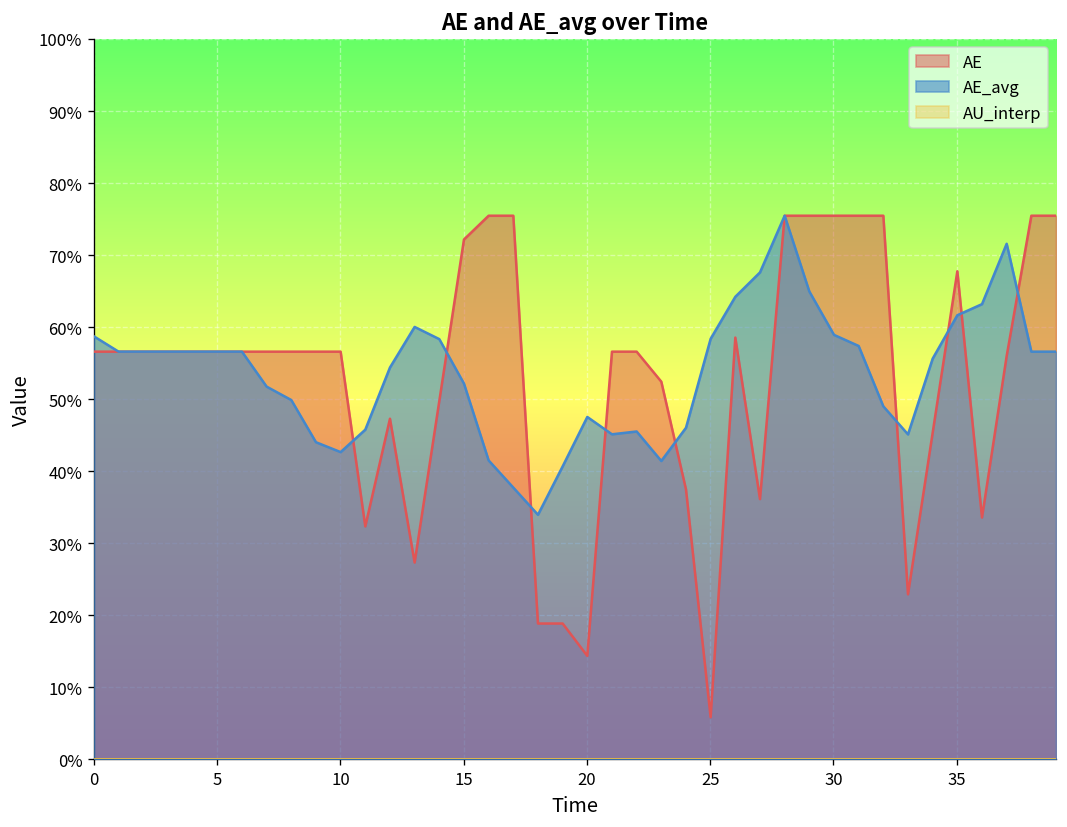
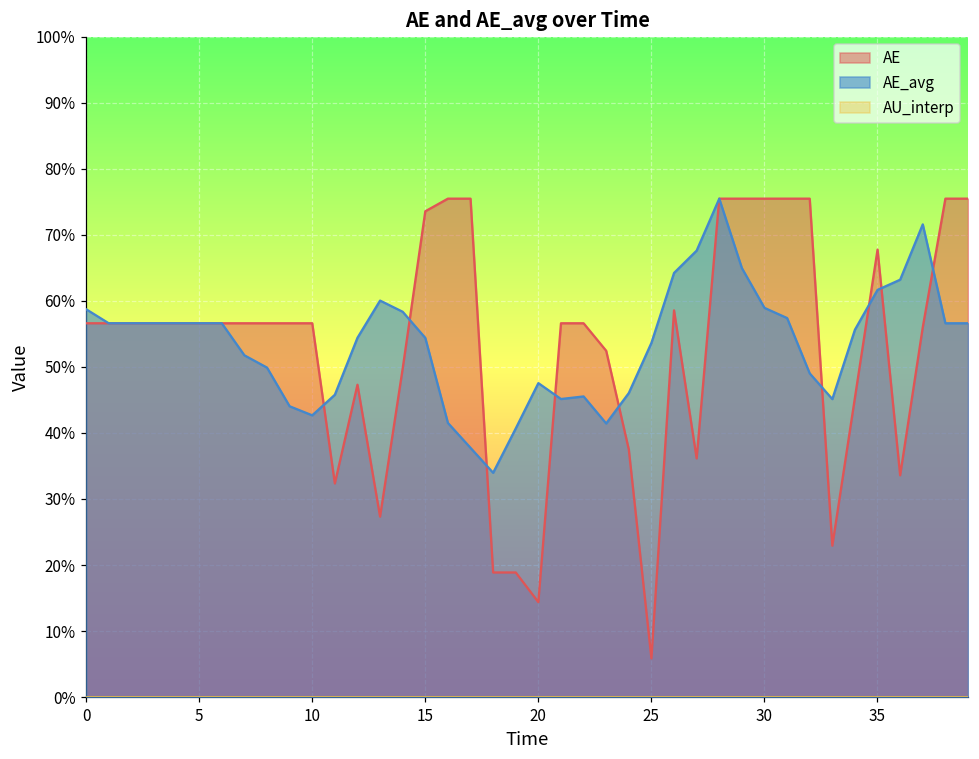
  {
    "AE": {
      "0": "57%",
      "10": "57%",
-     "15": "72%",
+     "15": "74%",
      "20": "14%",
      "25": "6%"
    },
    "AE_avg": {
      "0": "59%",
      "10": "43%",
-     "15": "52%",
+     "15": "54%",
      "20": "48%",
-     "25": "58%"
+     "25": "54%"
    },
    "AU_interp": {
      "0": "0%",
      "5": "0%",
      "10": "0%",
      "15": "0%",
      "20": "0%",
      "25": "0%"
    }
  }
